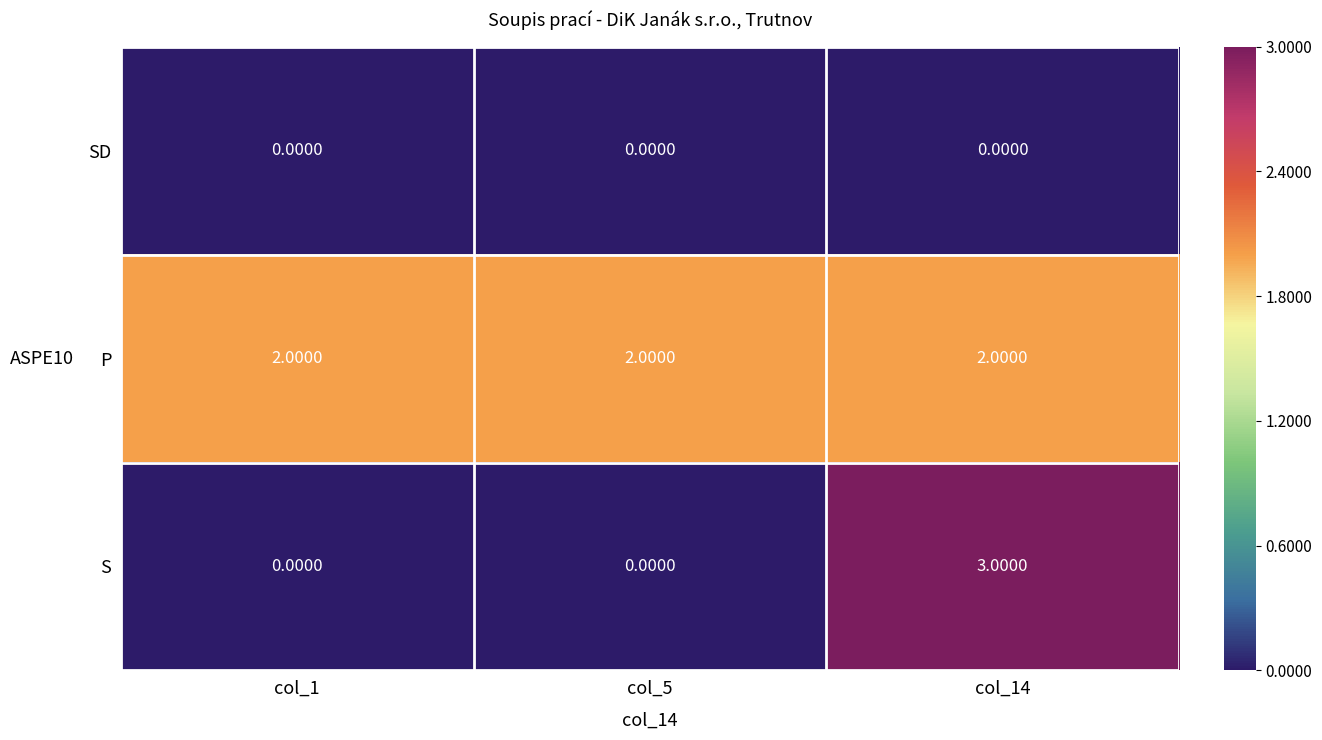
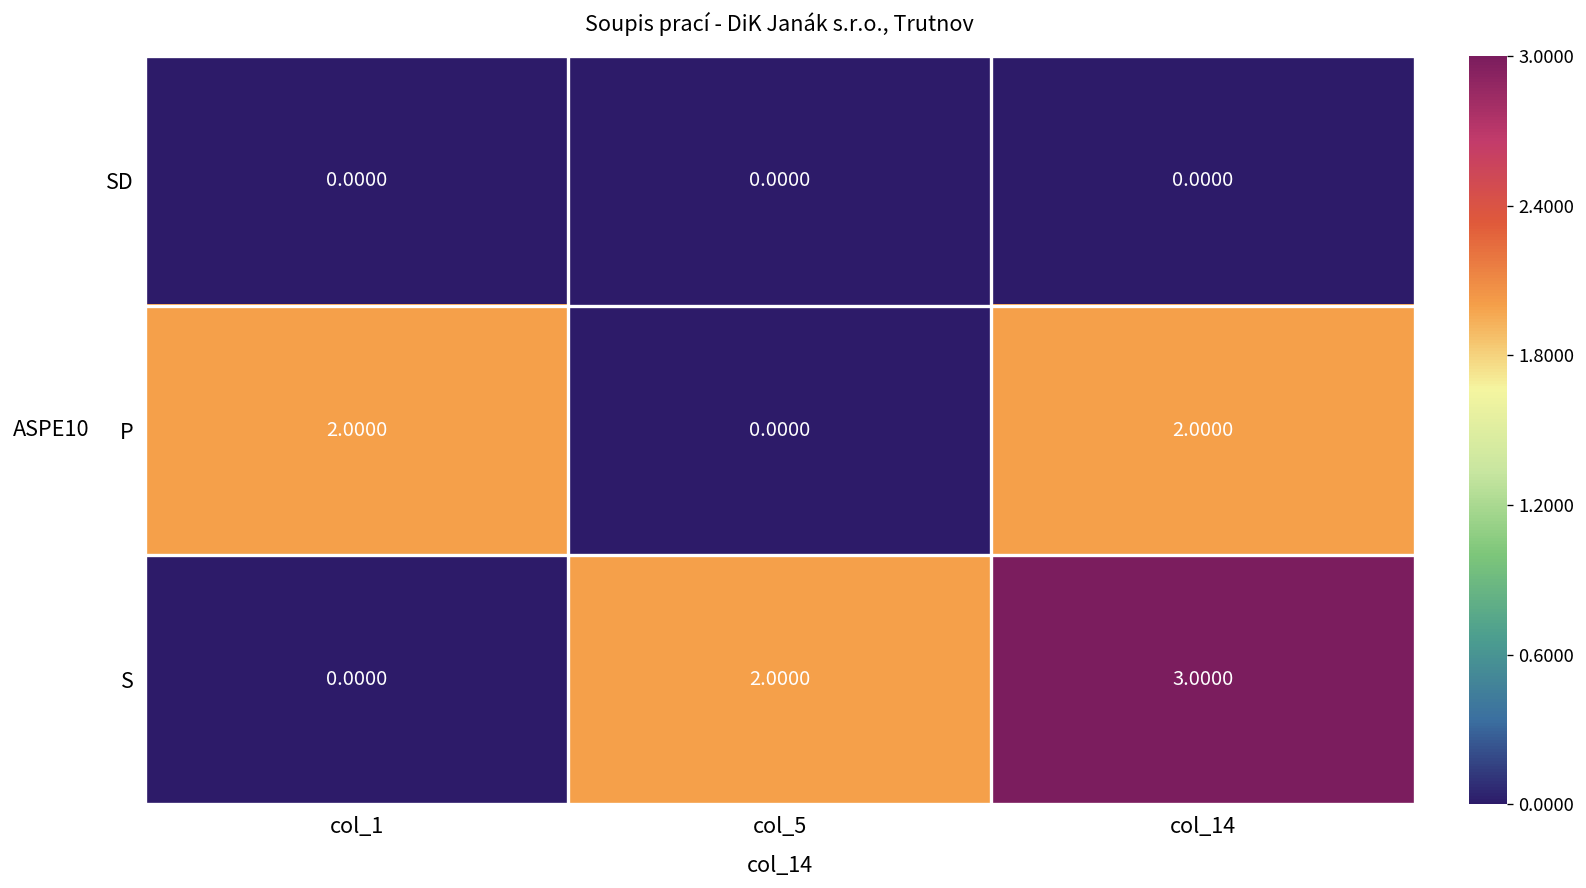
  {
    "SD": {
      "col_1": 0.0000,
      "col_5": 0.0000,
      "col_14": 0.0000
    },
    "P": {
      "col_1": 2.0000,
-     "col_5": 2.0000,
+     "col_5": 0.0000,
      "col_14": 2.0000
    },
    "S": {
      "col_1": 0.0000,
-     "col_5": 0.0000,
+     "col_5": 2.0000,
      "col_14": 3.0000
    }
  }
